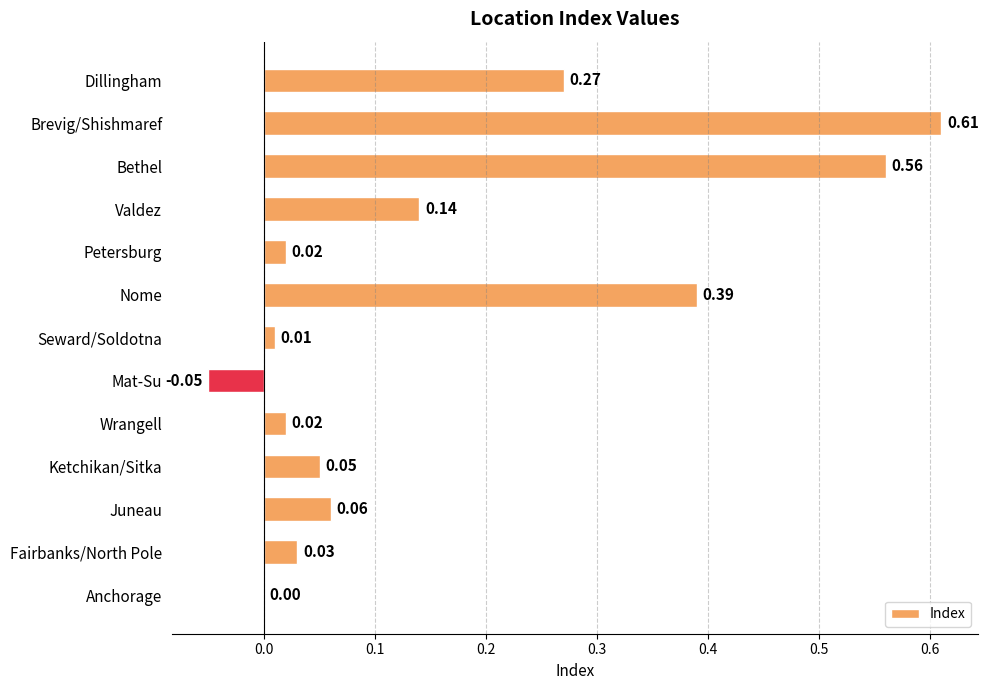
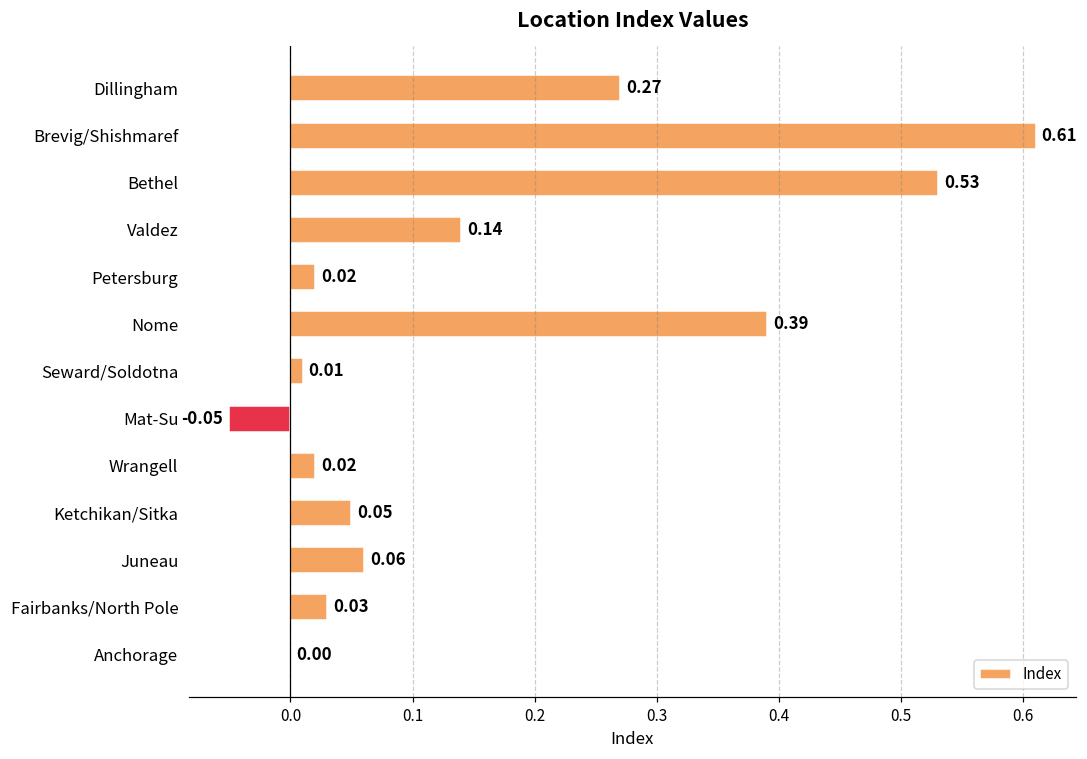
  {
    "Dillingham": 0.27,
    "Brevig/Shishmaref": 0.61,
-   "Bethel": 0.56,
+   "Bethel": 0.53,
    "Valdez": 0.14,
    "Petersburg": 0.02,
    "Nome": 0.39,
    "Seward/Soldotna": 0.01,
    "Mat-Su": -0.05,
    "Wrangell": 0.02,
    "Ketchikan/Sitka": 0.05,
    "Juneau": 0.06,
    "Fairbanks/North Pole": 0.03,
    "Anchorage": 0.00
  }
